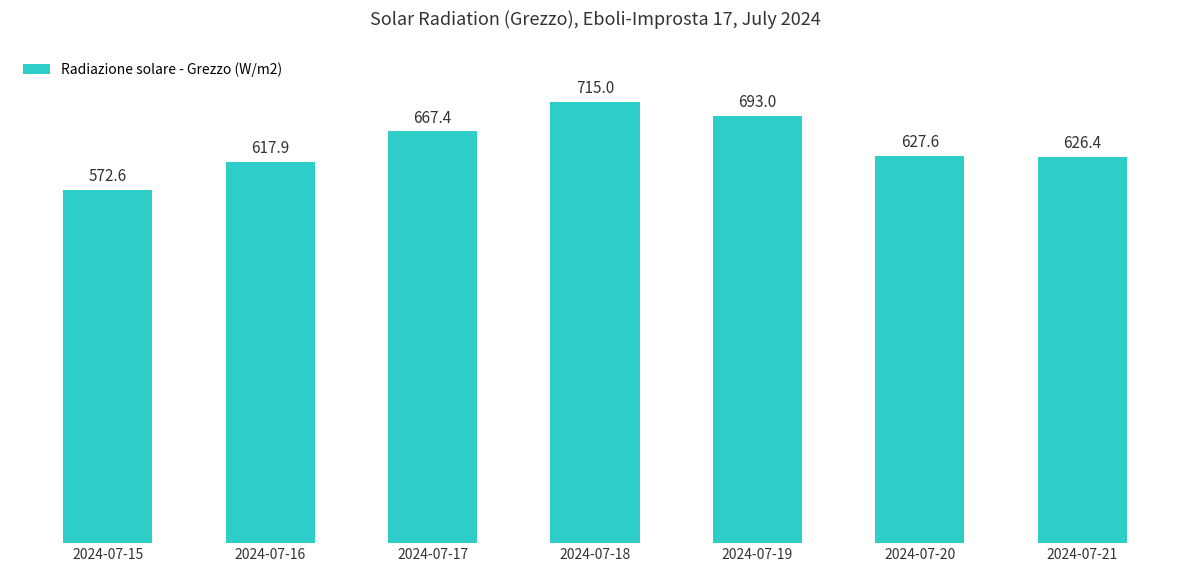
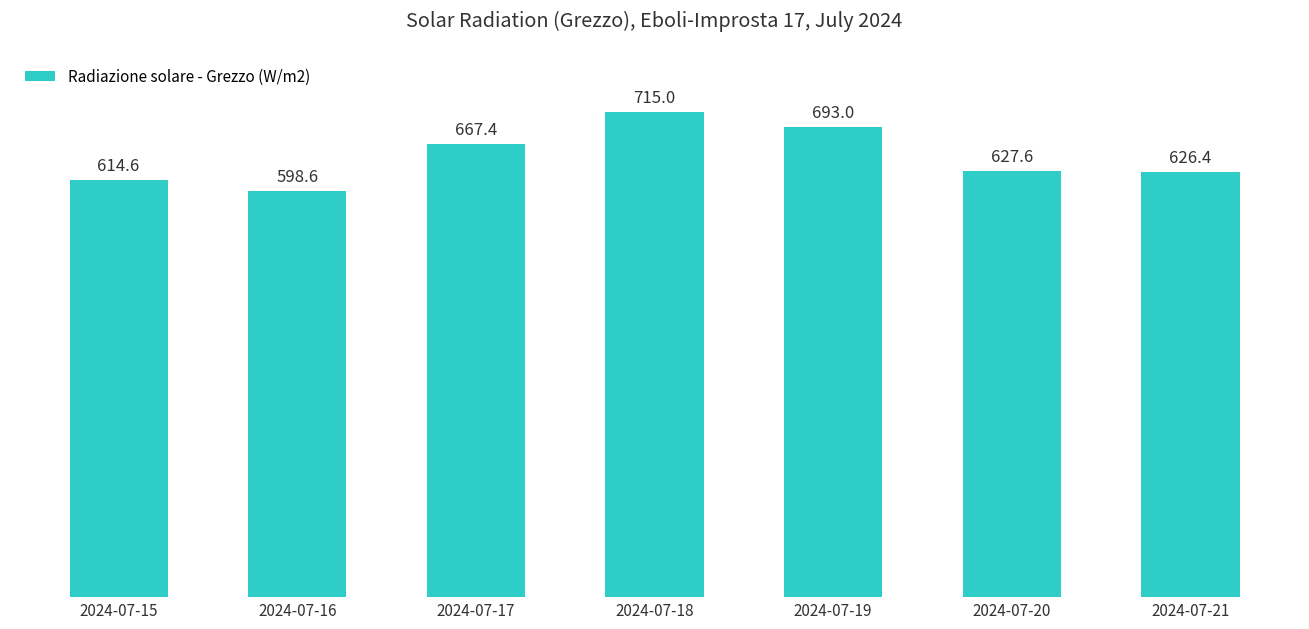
  {
-   "2024-07-15": 572.6,
-   "2024-07-16": 617.9,
+   "2024-07-15": 614.6,
+   "2024-07-16": 598.6,
    "2024-07-17": 667.4,
    "2024-07-18": 715.0,
    "2024-07-19": 693.0,
    "2024-07-20": 627.6,
    "2024-07-21": 626.4
  }
